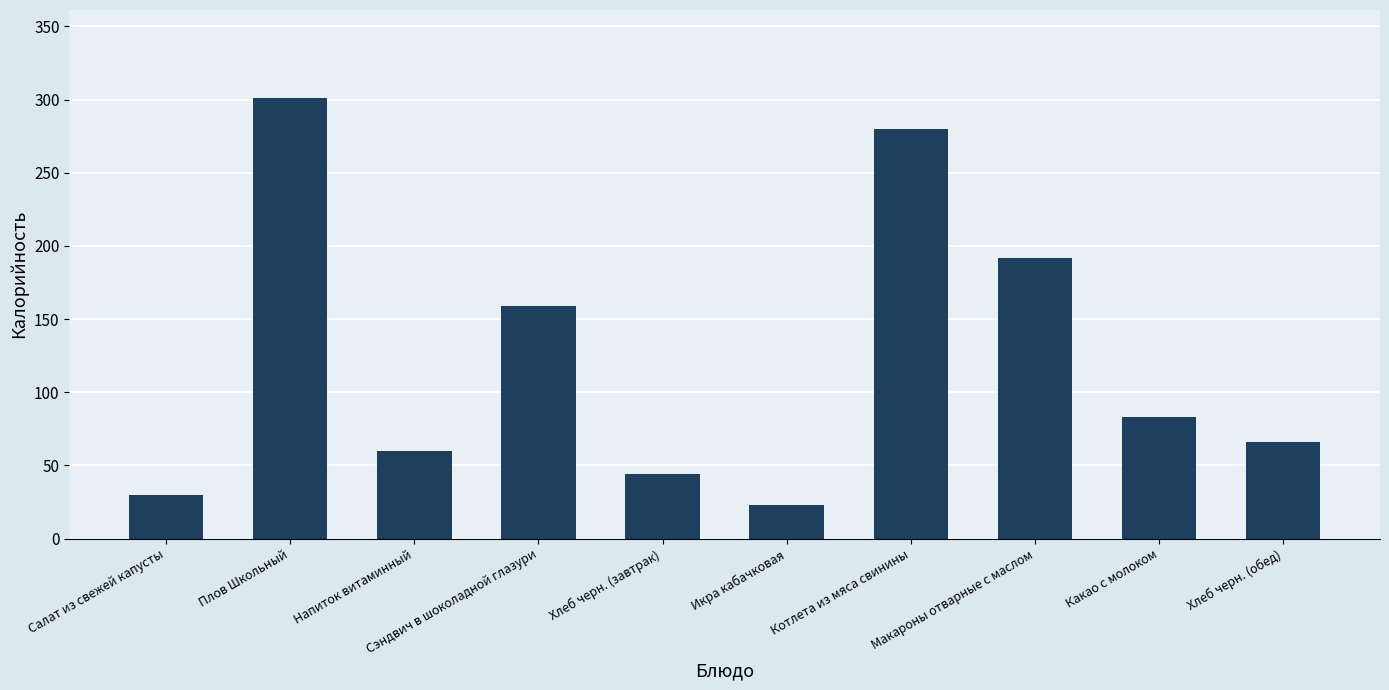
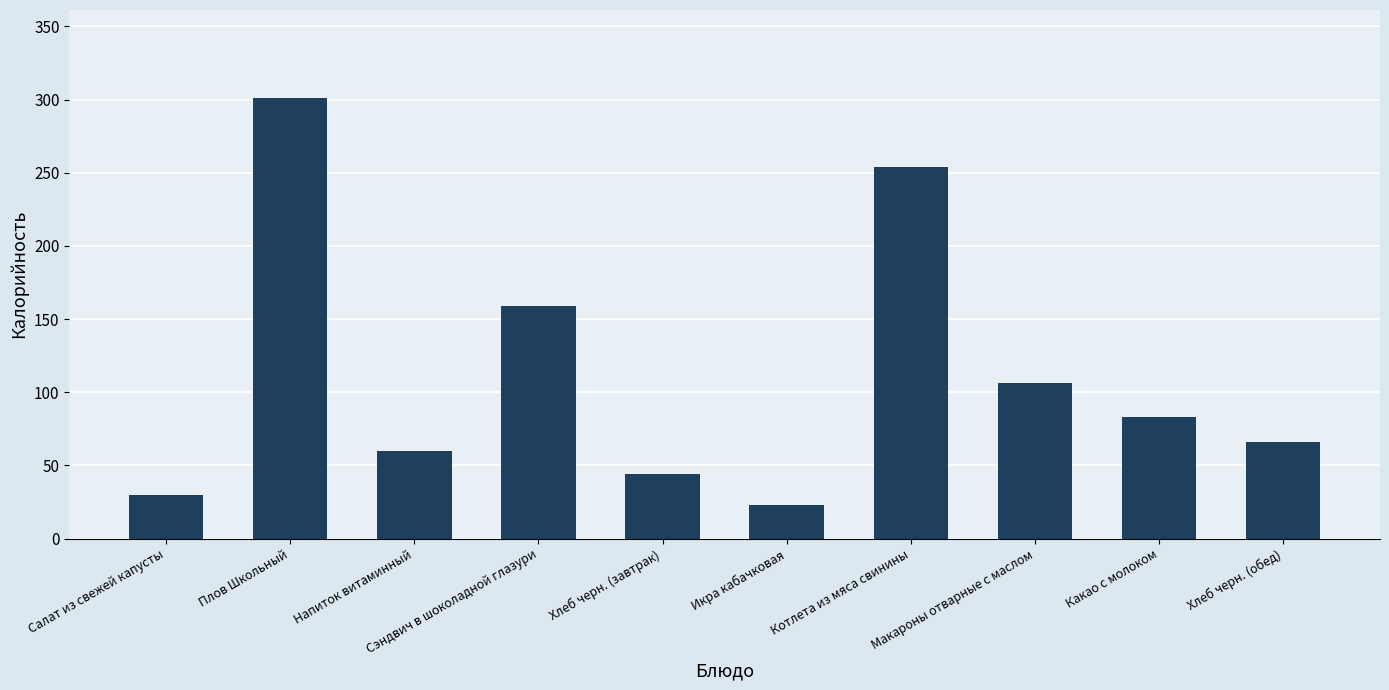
  {
    "Салат из свежей капусты": 30,
    "Плов Школьный": 301,
    "Напиток витаминный": 60,
    "Сэндвич в шоколадной глазури": 159,
    "Хлеб черн. (завтрак)": 44,
    "Икра кабачковая": 23,
-   "Котлета из мяса свинины": 280,
-   "Макароны отварные с маслом": 192,
+   "Котлета из мяса свинины": 254,
+   "Макароны отварные с маслом": 106,
    "Какао с молоком": 83,
    "Хлеб черн. (обед)": 66
  }
